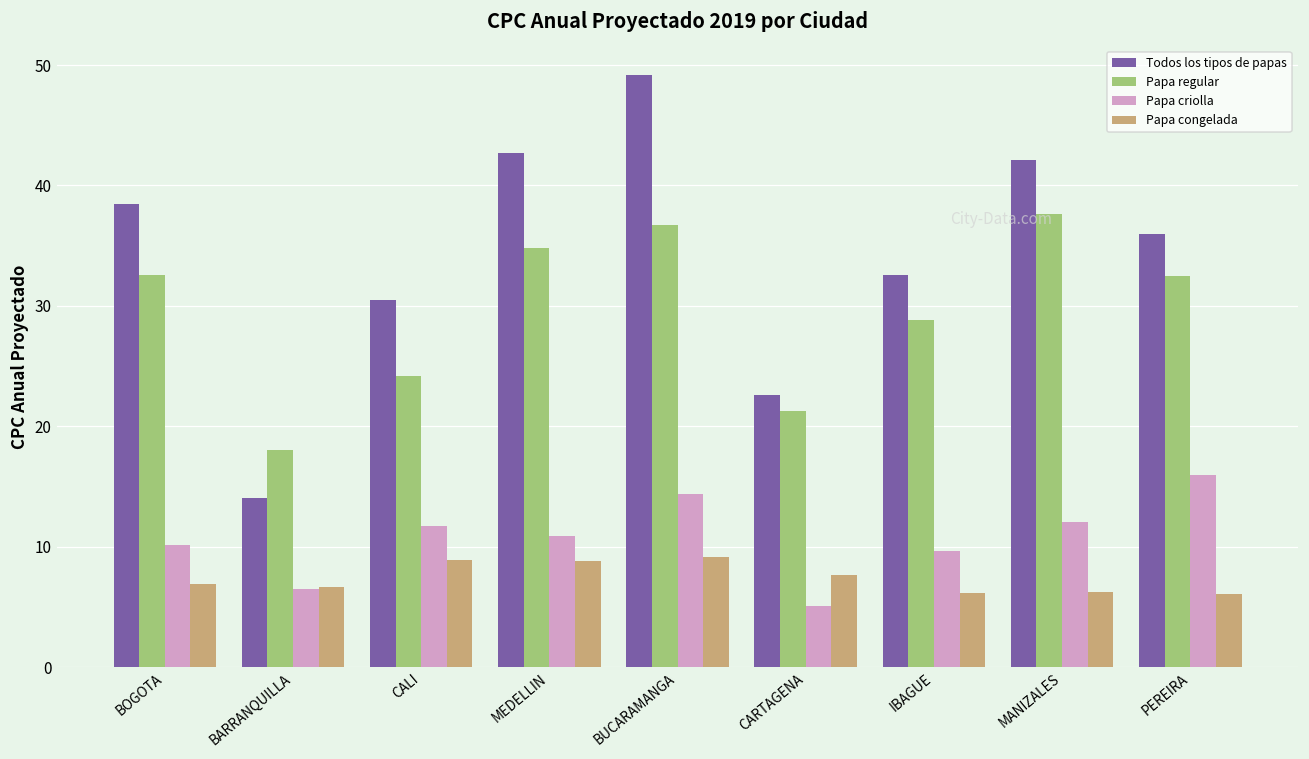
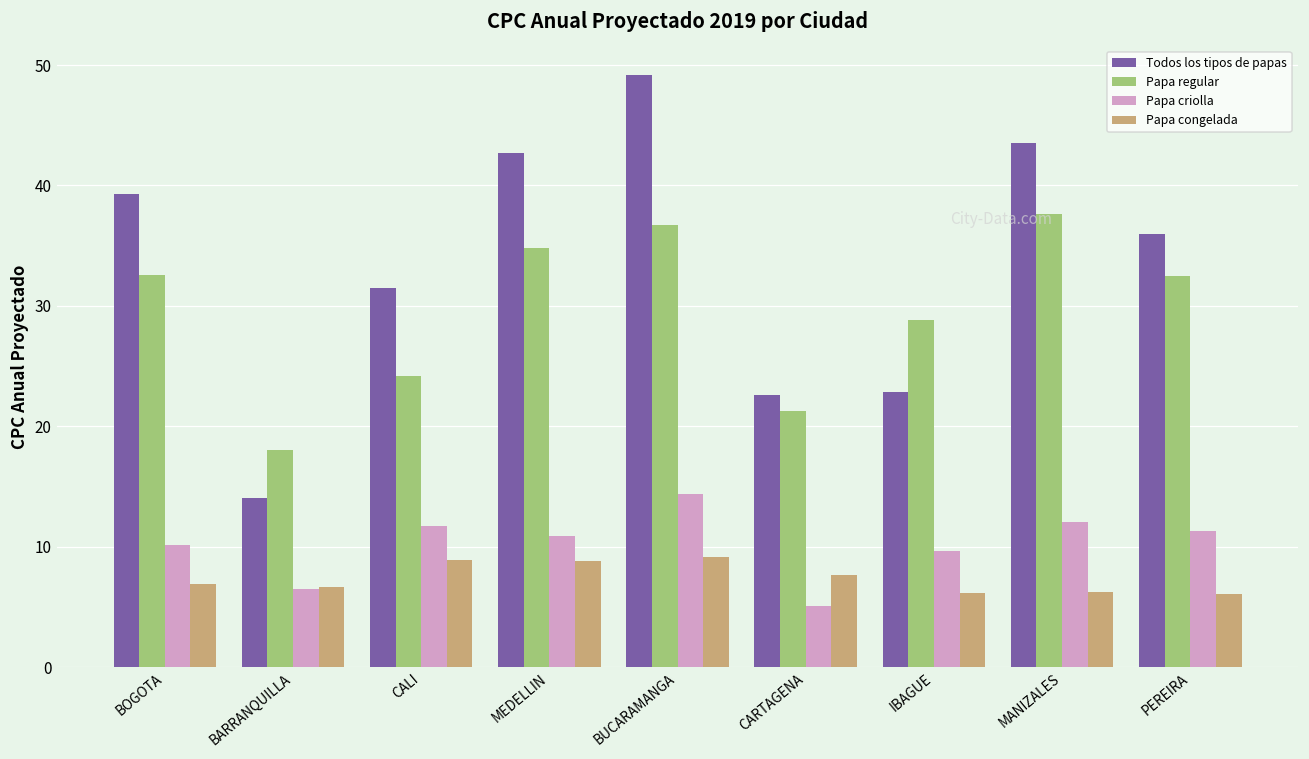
  {
    "Todos los tipos de papas": {
-     "BOGOTA": 38.5,
+     "BOGOTA": 39.3,
      "BARRANQUILLA": 14.0,
-     "CALI": 30.4,
+     "CALI": 31.5,
      "MEDELLIN": 42.7,
      "BUCARAMANGA": 49.1,
      "CARTAGENA": 22.6,
-     "IBAGUE": 32.6,
-     "MANIZALES": 42.1,
+     "IBAGUE": 22.8,
+     "MANIZALES": 43.5,
      "PEREIRA": 36.0
    },
    "Papa criolla": {
      "BOGOTA": 10.2,
      "BARRANQUILLA": 6.5,
      "CALI": 11.7,
      "MEDELLIN": 10.9,
      "BUCARAMANGA": 14.3,
      "CARTAGENA": 5.1,
      "IBAGUE": 9.7,
      "MANIZALES": 12.0,
-     "PEREIRA": 16.0
+     "PEREIRA": 11.3
    }
  }
